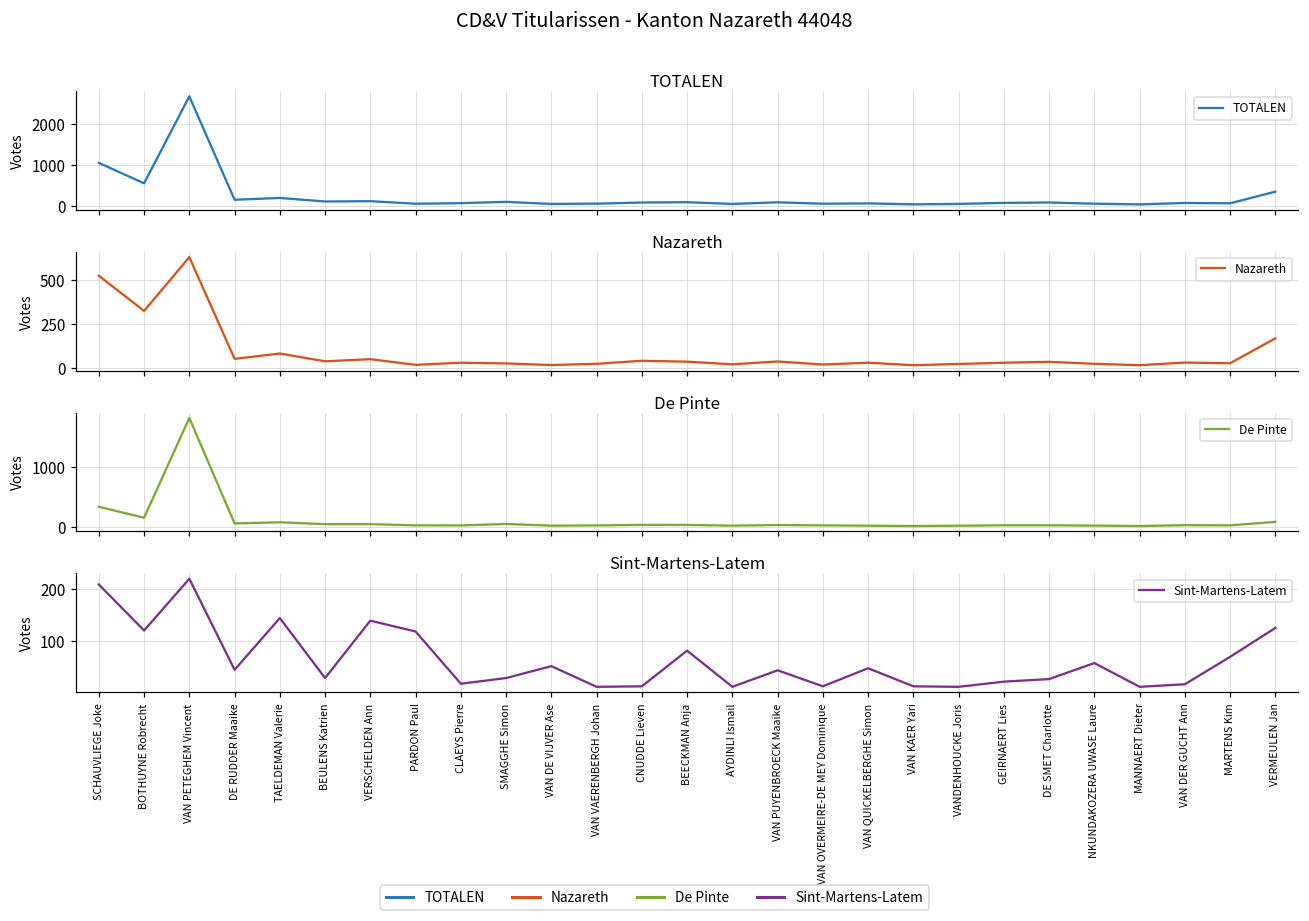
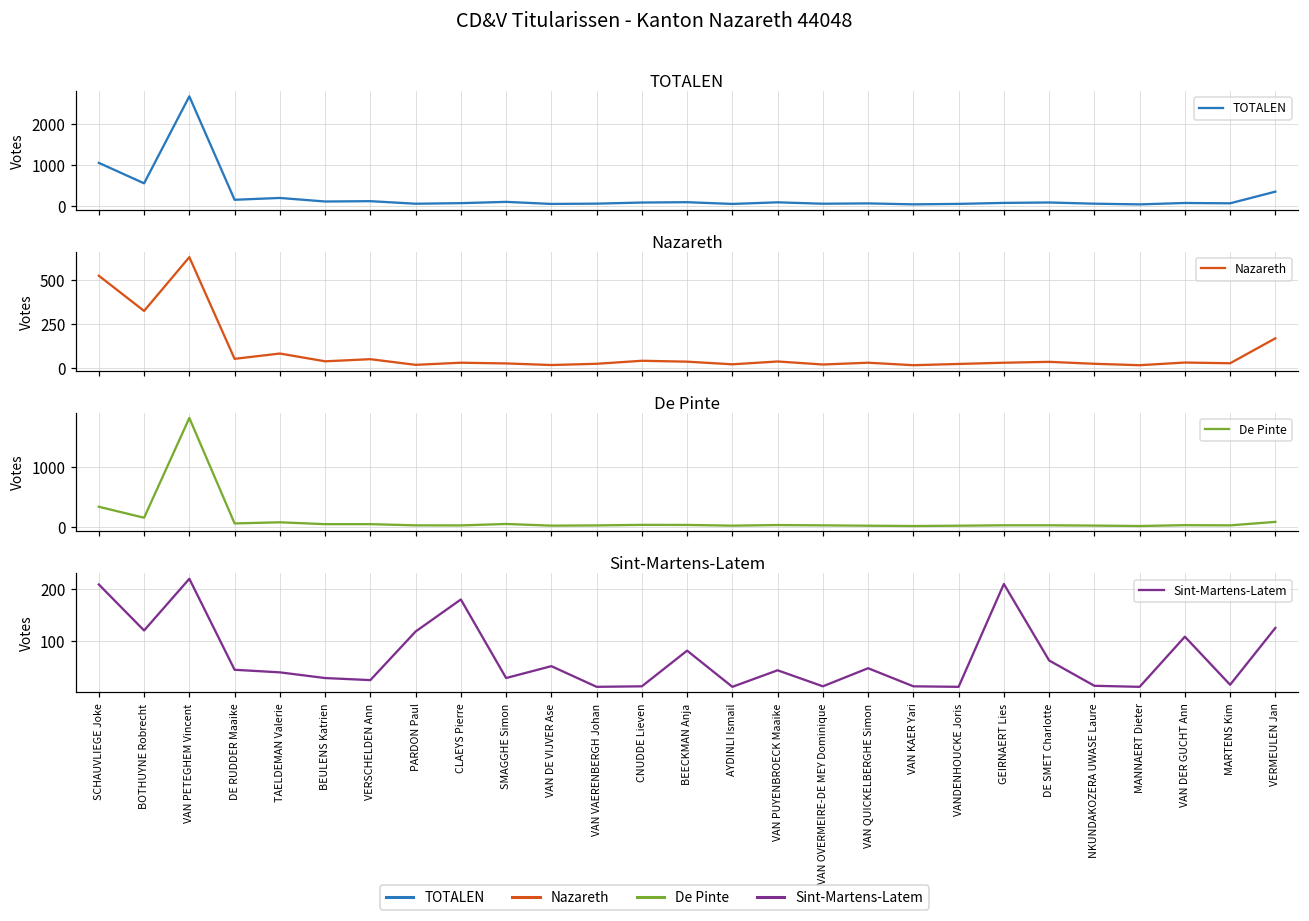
  {
    "Sint-Martens-Latem": {
      "SCHAUVLIEGE Joke": 210,
      "BOTHUYNE Robrecht": 120,
      "VAN PETEGHEM Vincent": 220,
      "DE RUDDER Maaike": 40,
-     "TAELDEMAN Valerie": 140,
+     "TAELDEMAN Valerie": 40,
      "BEULENS Katrien": 30,
-     "VERSCHELDEN Ann": 140,
+     "VERSCHELDEN Ann": 20,
      "PARDON Paul": 120,
-     "CLAEYS Pierre": 20,
+     "CLAEYS Pierre": 180,
      "SMAGGHE Simon": 30,
      "VAN DE VIJVER Ase": 50,
      "VAN VAERENBERGH Johan": 10,
      "CNUDDE Lieven": 10,
      "BEECKMAN Anja": 80,
      "AYDINLI Ismail": 10,
      "VAN PUYENBROECK Maaike": 40,
      "VAN OVERMEIRE-DE MEY Dominique": 10,
      "VAN QUICKELBERGHE Simon": 50,
      "VAN KAER Yari": 10,
      "VANDENHOUCKE Joris": 10,
-     "GEIRNAERT Lies": 20,
-     "DE SMET Charlotte": 30,
-     "NKUNDAKOZERA UWASE Laure": 60,
+     "GEIRNAERT Lies": 210,
+     "DE SMET Charlotte": 60,
+     "NKUNDAKOZERA UWASE Laure": 10,
      "MANNAERT Dieter": 10,
-     "VAN DER GUCHT Ann": 20,
-     "MARTENS Kim": 70,
+     "VAN DER GUCHT Ann": 110,
+     "MARTENS Kim": 20,
      "VERMEULEN Jan": 130
    }
  }
